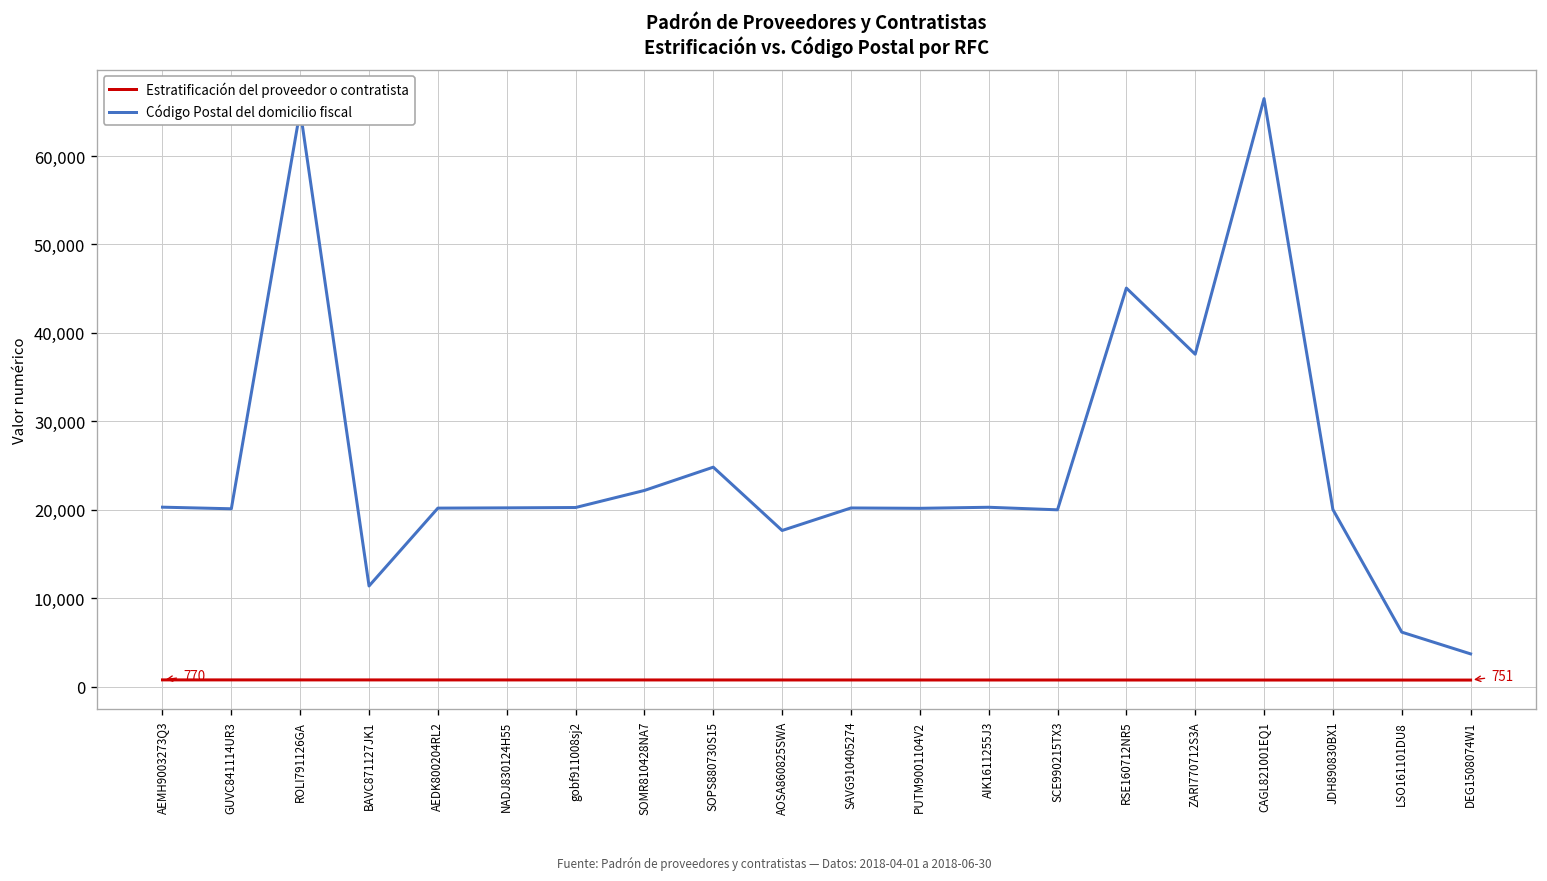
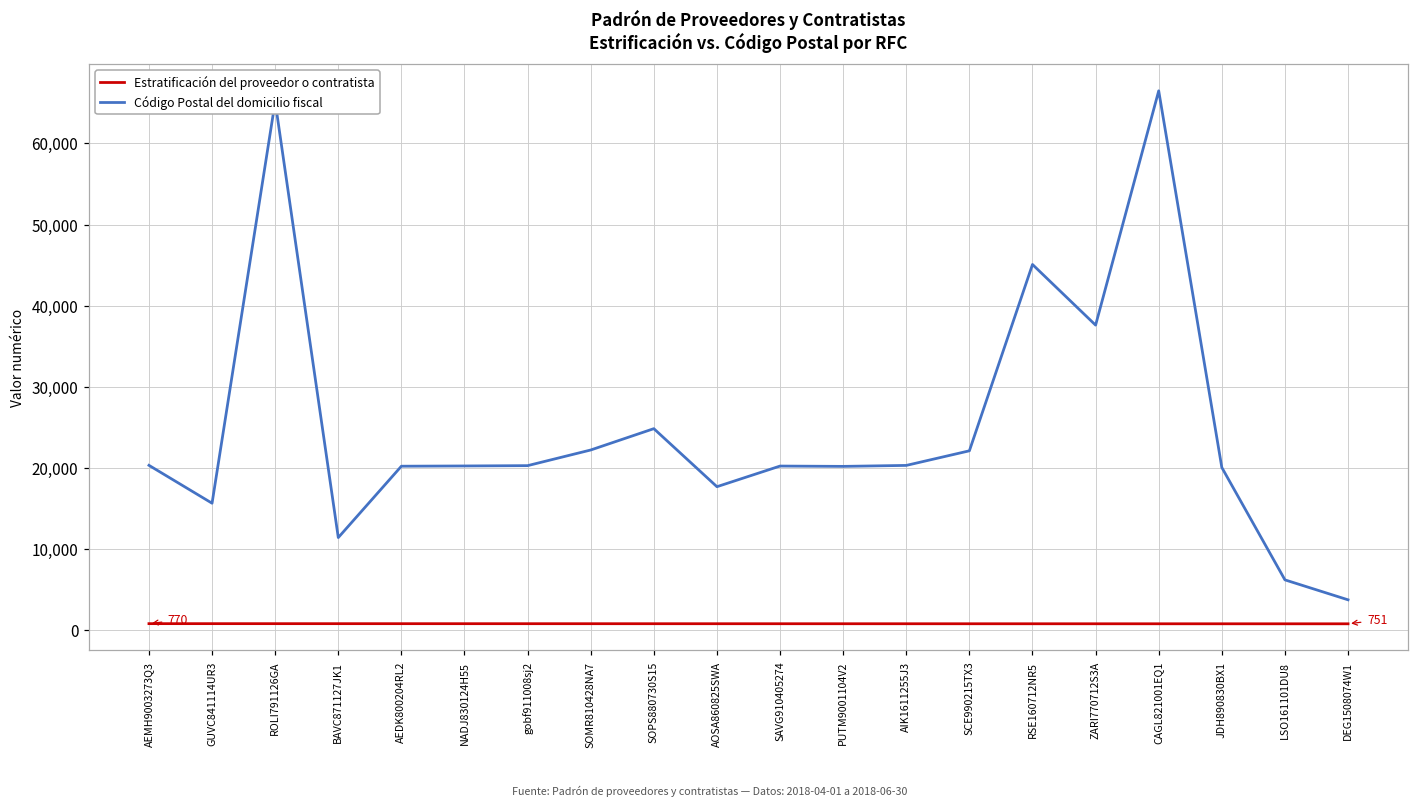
  {
    "Estratificación del proveedor o contratista": {
      "AEMH9003273Q3": "770",
      "DEG1508074W1": "751"
    },
    "Código Postal del domicilio fiscal": {
      "AEMH9003273Q3": "20,000",
-     "GUVC841114UR3": "20,000",
+     "GUVC841114UR3": "16,000",
      "BAVC871127JK1": "11,000",
      "AEDK800204RL2": "20,000",
      "NADJ830124H55": "20,000",
      "gobf911008sj2": "20,000",
      "SOMR810428NA7": "22,000",
      "SOPS880730S15": "25,000",
      "AOSA860825SWA": "18,000",
      "SAVG910405274": "20,000",
      "PUTM9001104V2": "20,000",
      "AIK1611255J3": "20,000",
-     "SCE990215TX3": "20,000",
+     "SCE990215TX3": "22,000",
      "RSE160712NR5": "45,000",
      "ZARI770712S3A": "38,000",
      "CAGL821001EQ1": "66,000",
      "JDH890830BX1": "20,000",
      "LSO161101DU8": "6,000",
      "DEG1508074W1": "4,000"
    }
  }
